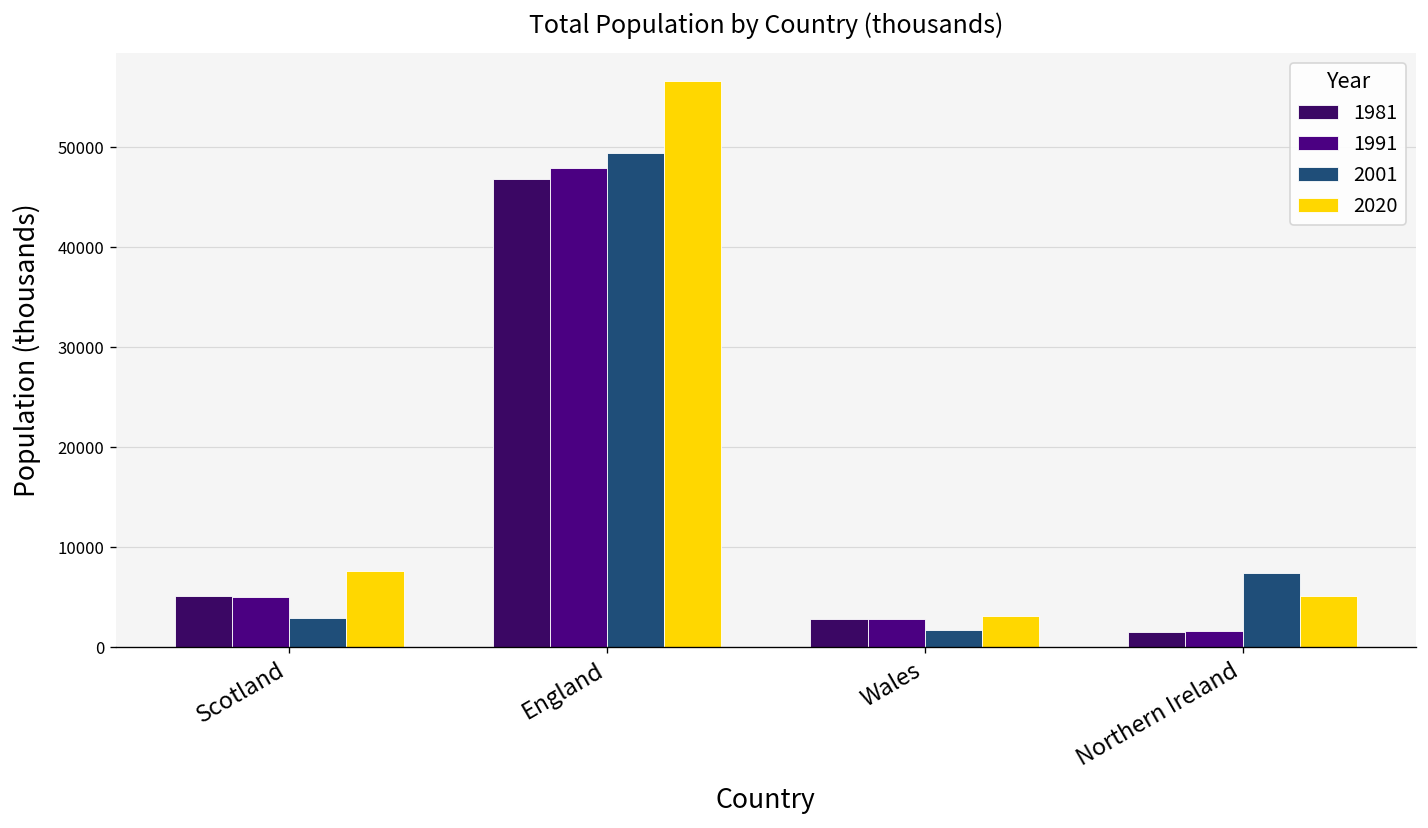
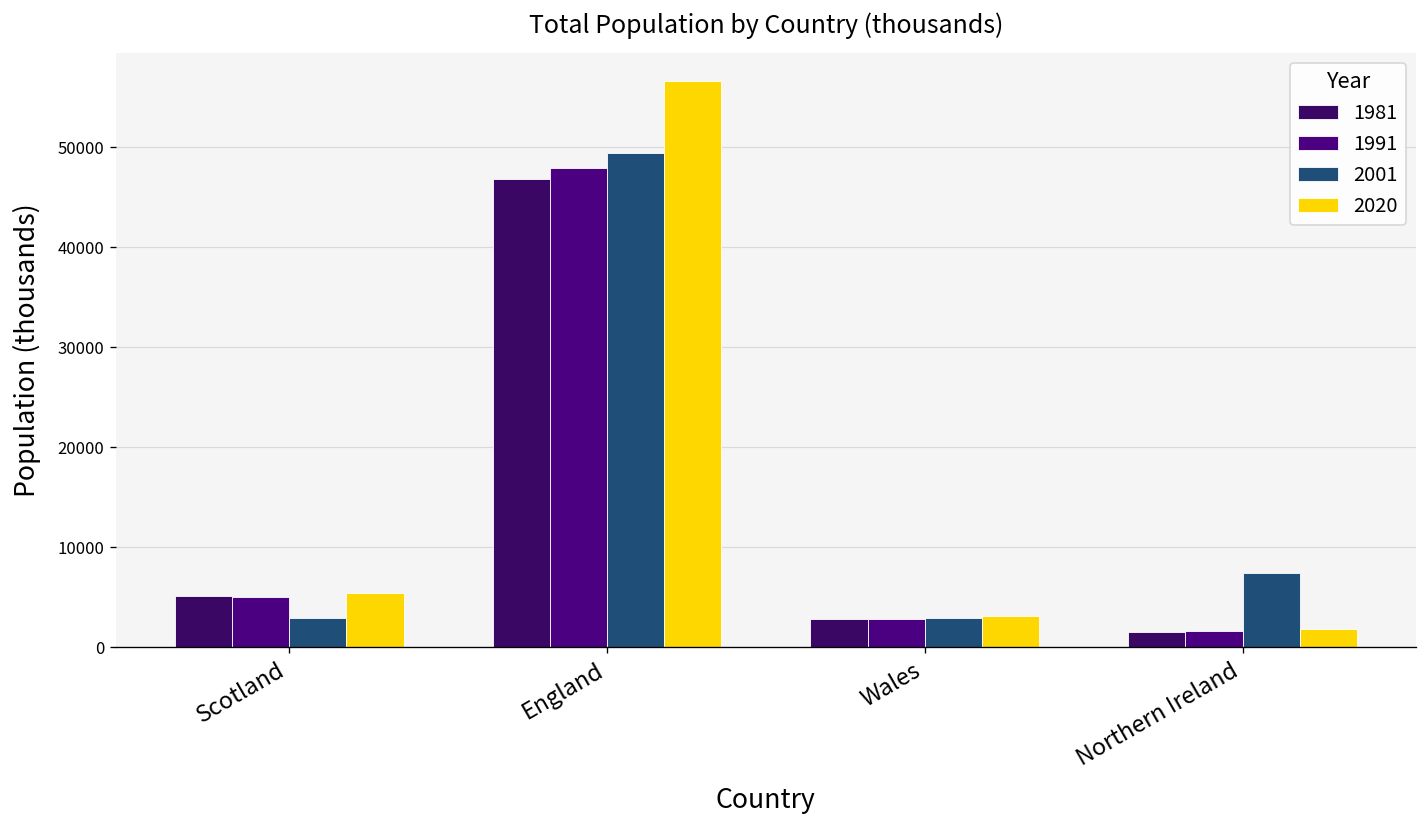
  {
    "2001": {
      "Scotland": 3000,
      "England": 49000,
-     "Wales": 2000,
+     "Wales": 3000,
      "Northern Ireland": 7000
    },
    "2020": {
-     "Scotland": 8000,
+     "Scotland": 5000,
      "England": 57000,
      "Wales": 3000,
-     "Northern Ireland": 5000
+     "Northern Ireland": 2000
    }
  }
